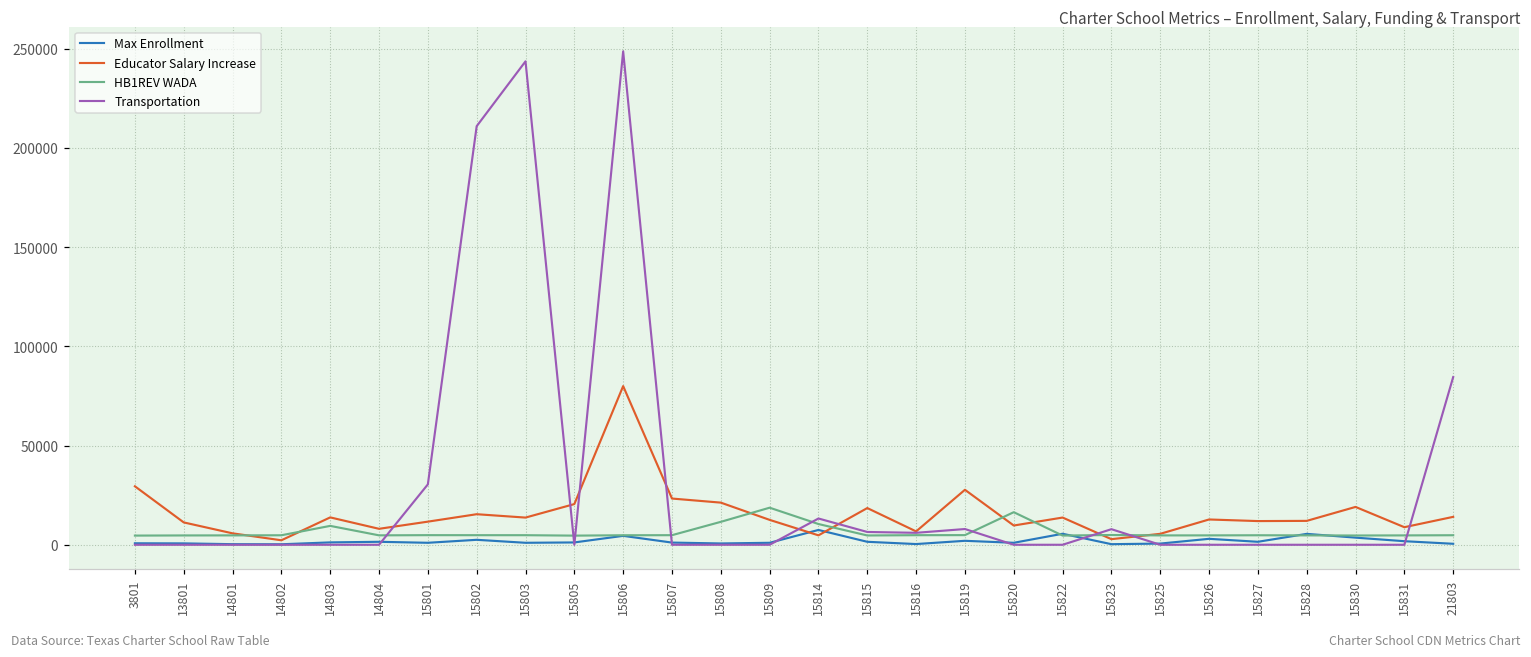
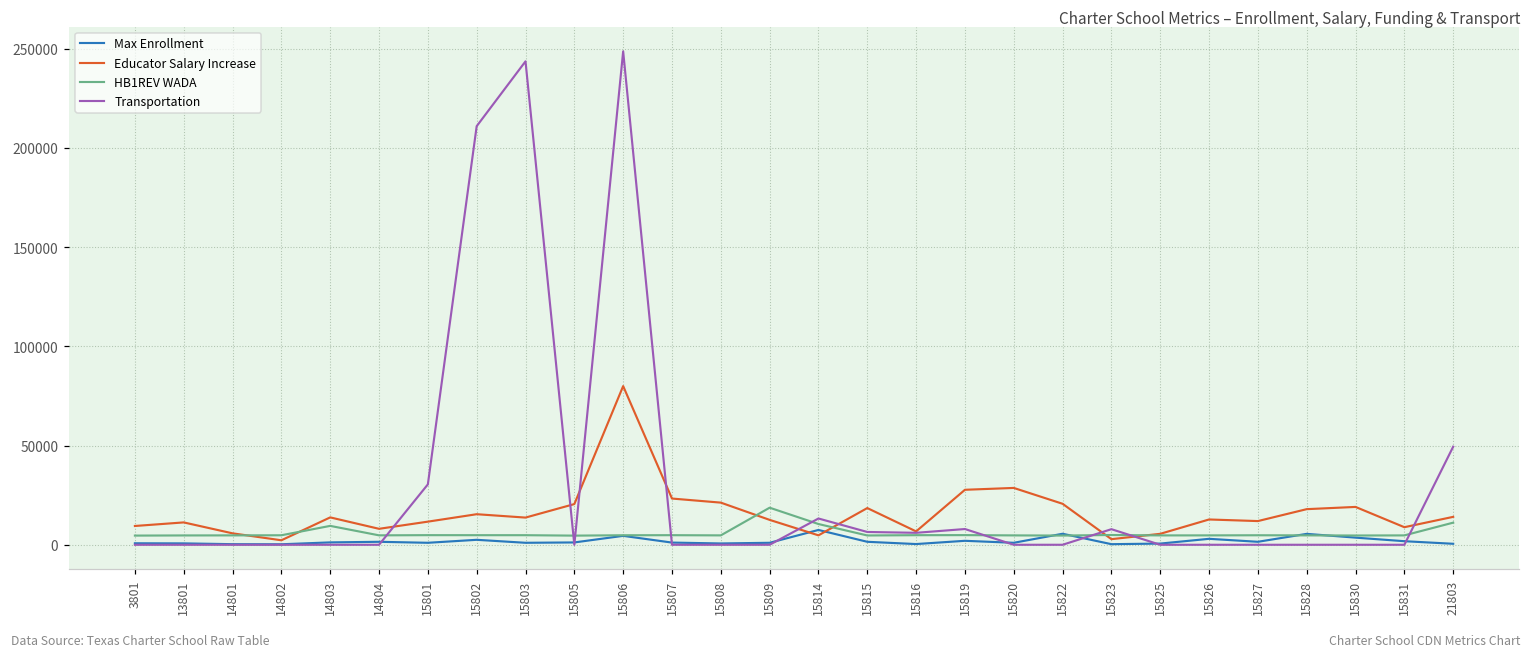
  {
    "Max Enrollment": {
      "14804": 2000,
      "15801": 1000,
      "15802": 3000,
      "15803": 1000,
      "15814": 7000,
      "15815": 2000,
      "15816": 0,
      "15819": 2000,
      "15823": 0,
      "15826": 3000,
      "15827": 2000,
      "15831": 2000,
      "21803": 1000
    },
    "Educator Salary Increase": {
-     "3801": 29000,
+     "3801": 9000,
      "13801": 11000,
      "14802": 2000,
      "14803": 14000,
      "14804": 8000,
      "15801": 12000,
      "15802": 15000,
      "15803": 14000,
      "15805": 21000,
      "15806": 80000,
      "15807": 23000,
      "15808": 21000,
      "15809": 13000,
      "15814": 5000,
      "15815": 19000,
      "15819": 28000,
-     "15820": 10000,
-     "15822": 14000,
+     "15820": 29000,
+     "15822": 21000,
      "15823": 3000,
      "15826": 13000,
      "15827": 12000,
-     "15828": 12000,
+     "15828": 18000,
      "15830": 19000,
      "15831": 9000,
      "21803": 14000
    },
    "HB1REV WADA": {
      "3801": 5000,
      "13801": 5000,
      "14802": 5000,
      "14803": 10000,
      "14804": 5000,
      "15801": 5000,
      "15802": 5000,
      "15803": 5000,
      "15805": 5000,
      "15807": 5000,
-     "15808": 12000,
+     "15808": 5000,
      "15809": 19000,
      "15814": 10000,
      "15815": 5000,
      "15819": 5000,
-     "15820": 16000,
+     "15820": 5000,
      "15823": 5000,
      "15826": 5000,
      "15827": 5000,
      "15831": 5000,
-     "21803": 5000
+     "21803": 11000
    },
    "Transportation": {
      "14804": 0,
      "15801": 30000,
      "15802": 211000,
      "15803": 244000,
      "15806": 249000,
      "15814": 13000,
      "15815": 6000,
      "15819": 8000,
      "15822": 0,
      "15823": 8000,
      "15826": 0,
      "15827": 0,
      "15828": 0,
      "15830": 0,
      "15831": 0,
-     "21803": 85000
+     "21803": 49000
    }
  }
